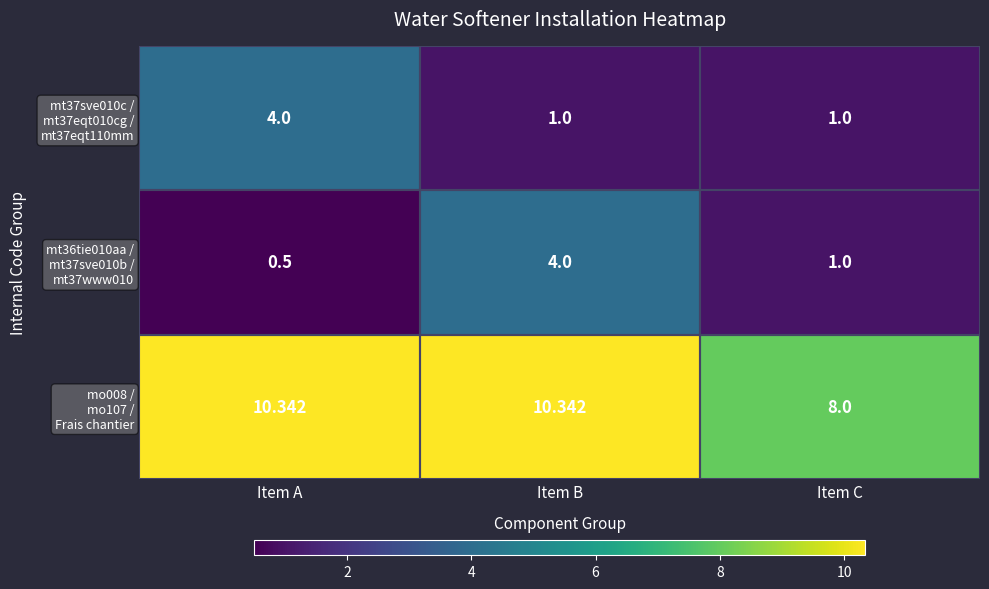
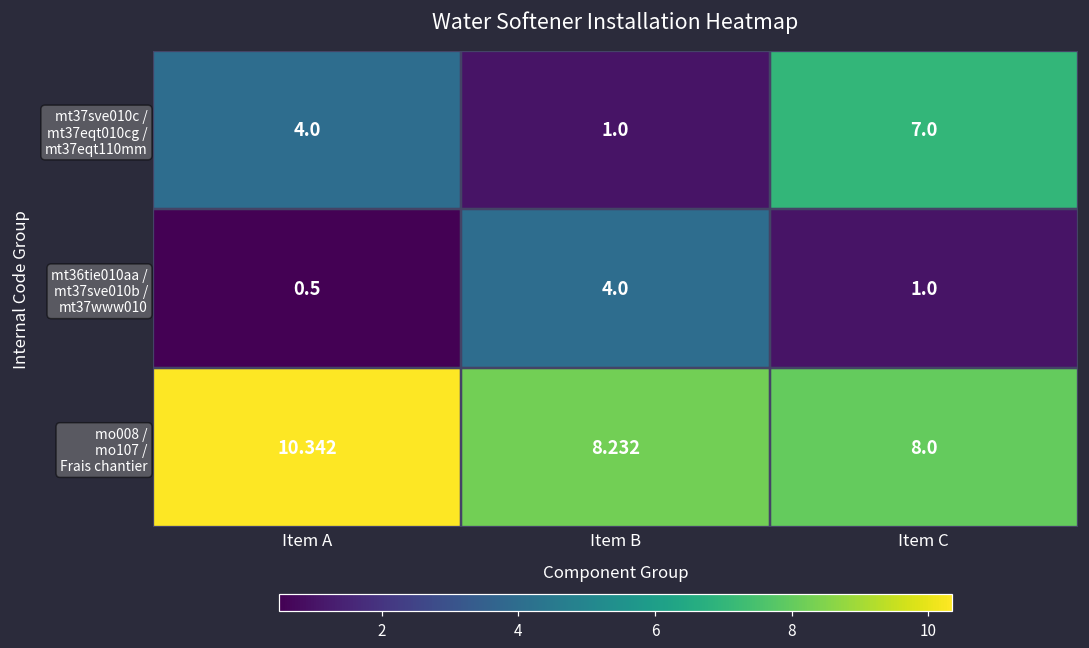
  {
    "mt37sve010c / mt37eqt010cg / mt37eqt110mm": {
      "Item A": 4.0,
      "Item B": 1.0,
-     "Item C": 1.0
+     "Item C": 7.0
    },
    "mt36tie010aa / mt37sve010b / mt37www010": {
      "Item A": 0.5,
      "Item B": 4.0,
      "Item C": 1.0
    },
    "mo008 / mo107 / Frais chantier": {
      "Item A": 10.342,
-     "Item B": 10.342,
+     "Item B": 8.232,
      "Item C": 8.0
    }
  }
